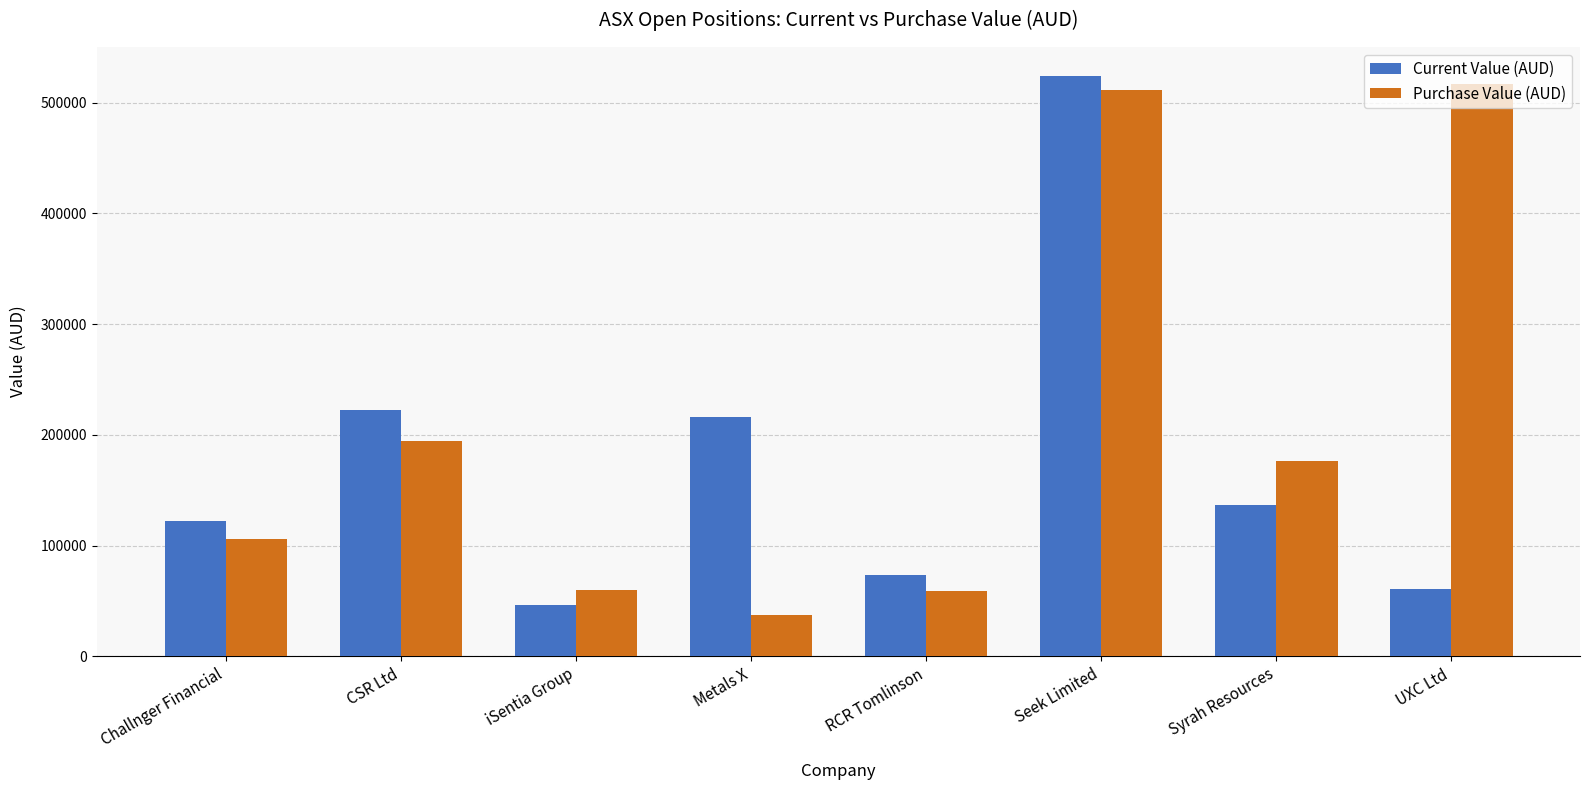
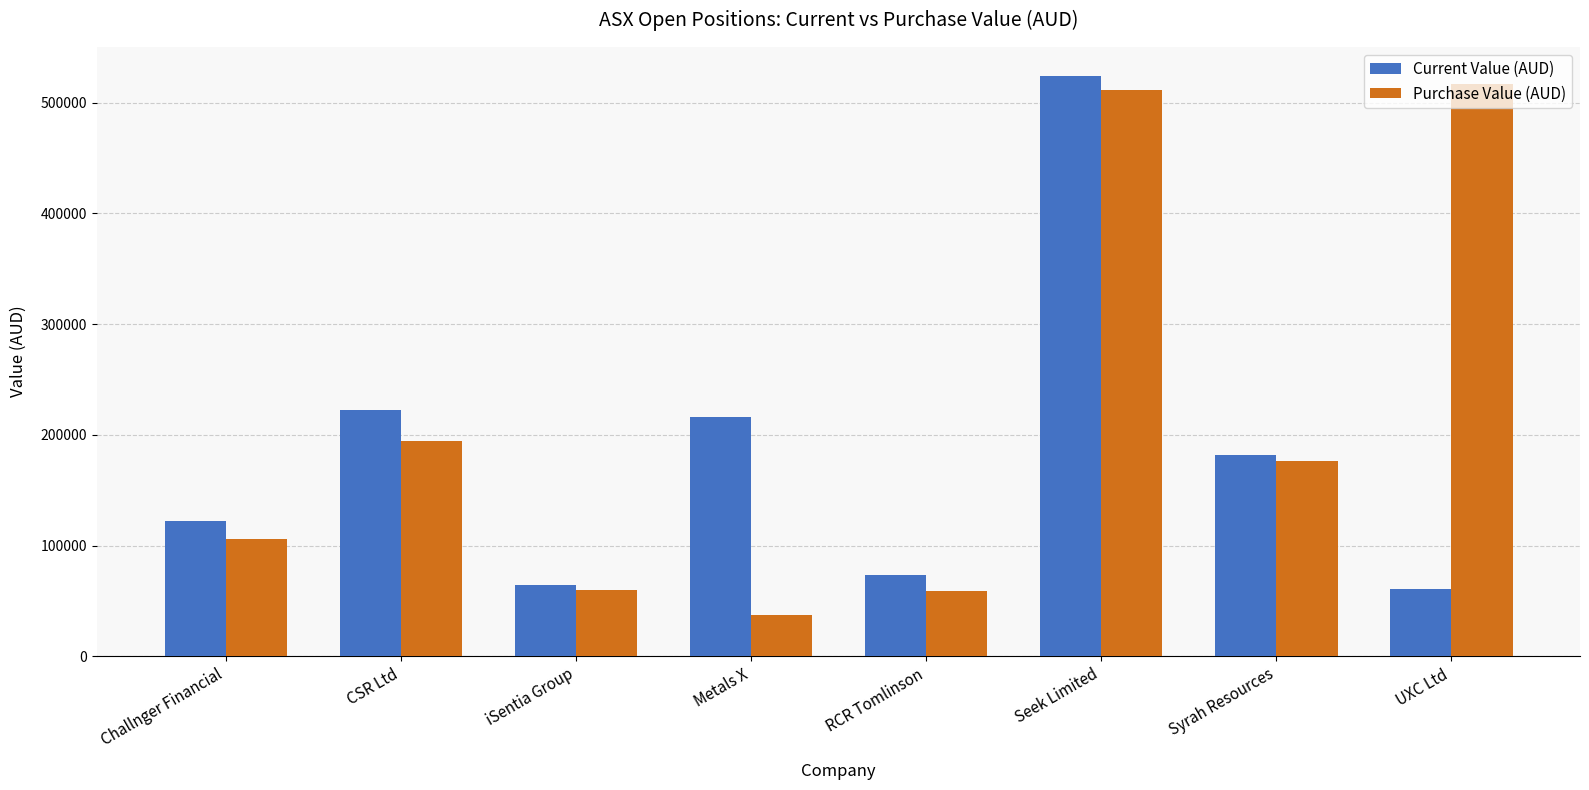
  {
    "Current Value (AUD)": {
      "Challnger Financial": 122000,
      "CSR Ltd": 222000,
-     "iSentia Group": 47000,
+     "iSentia Group": 64000,
      "Metals X": 216000,
      "RCR Tomlinson": 73000,
      "Seek Limited": 524000,
-     "Syrah Resources": 136000,
+     "Syrah Resources": 182000,
      "UXC Ltd": 61000
    },
    "Purchase Value (AUD)": {
      "Challnger Financial": 106000,
      "CSR Ltd": 194000,
      "iSentia Group": 60000,
      "Metals X": 38000,
      "RCR Tomlinson": 59000,
      "Seek Limited": 512000,
      "Syrah Resources": 176000
    }
  }
